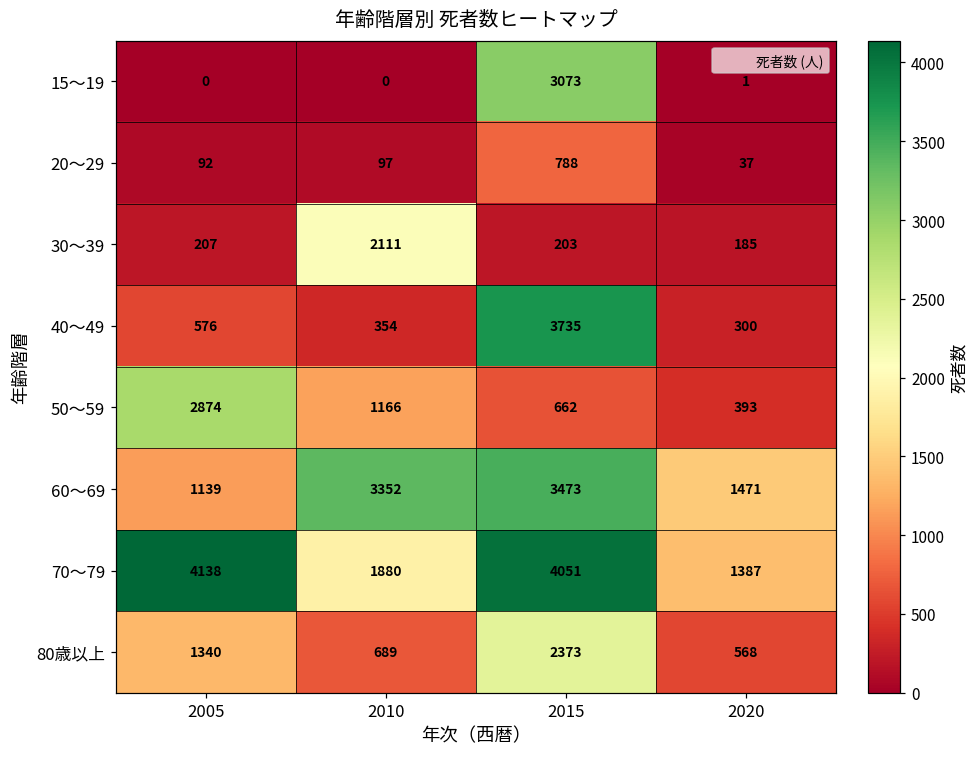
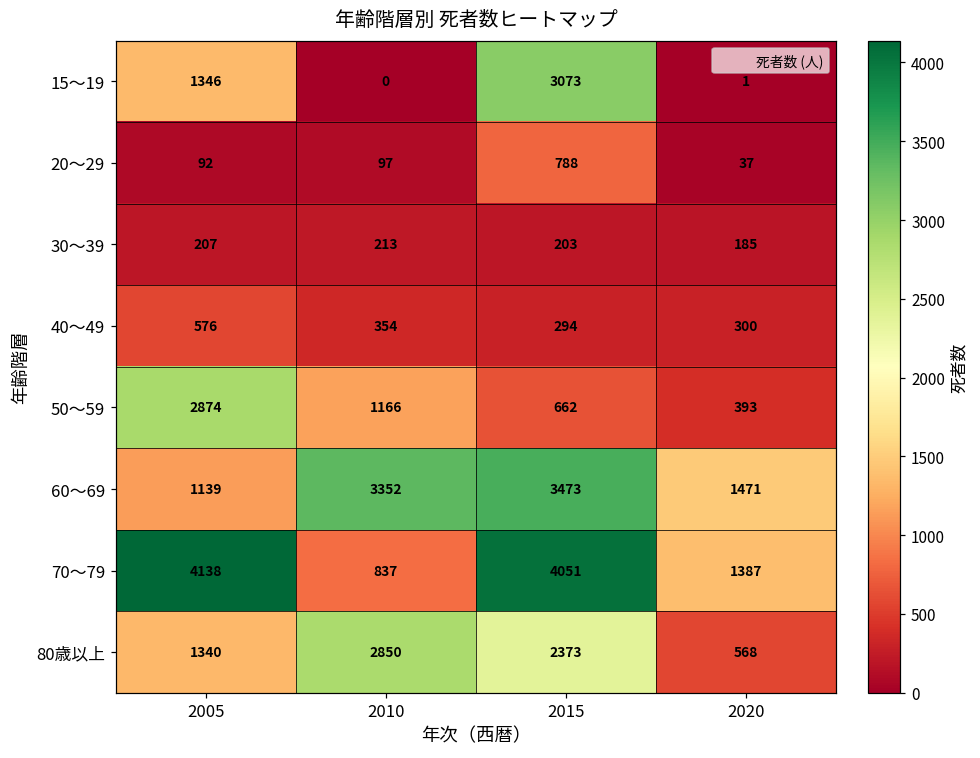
  {
    "15～19": {
-     "2005": 0,
+     "2005": 1346,
      "2010": 0,
      "2015": 3073,
      "2020": 1
    },
    "20～29": {
      "2005": 92,
      "2010": 97,
      "2015": 788,
      "2020": 37
    },
    "30～39": {
      "2005": 207,
-     "2010": 2111,
+     "2010": 213,
      "2015": 203,
      "2020": 185
    },
    "40～49": {
      "2005": 576,
      "2010": 354,
-     "2015": 3735,
+     "2015": 294,
      "2020": 300
    },
    "50～59": {
      "2005": 2874,
      "2010": 1166,
      "2015": 662,
      "2020": 393
    },
    "60～69": {
      "2005": 1139,
      "2010": 3352,
      "2015": 3473,
      "2020": 1471
    },
    "70～79": {
      "2005": 4138,
-     "2010": 1880,
+     "2010": 837,
      "2015": 4051,
      "2020": 1387
    },
    "80歳以上": {
      "2005": 1340,
-     "2010": 689,
+     "2010": 2850,
      "2015": 2373,
      "2020": 568
    }
  }
